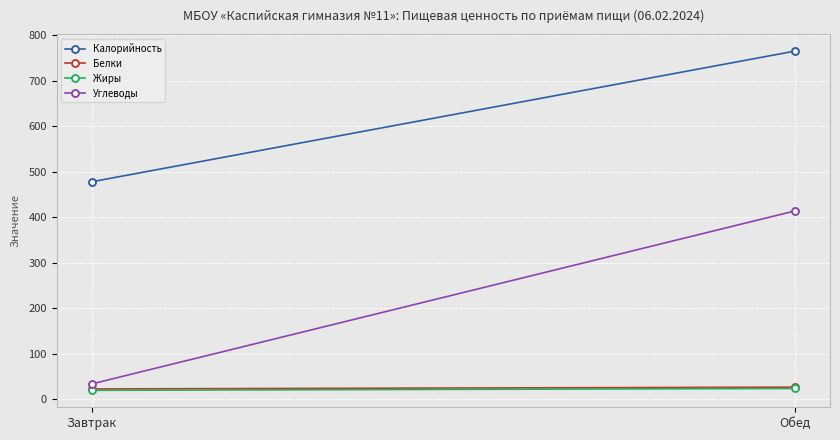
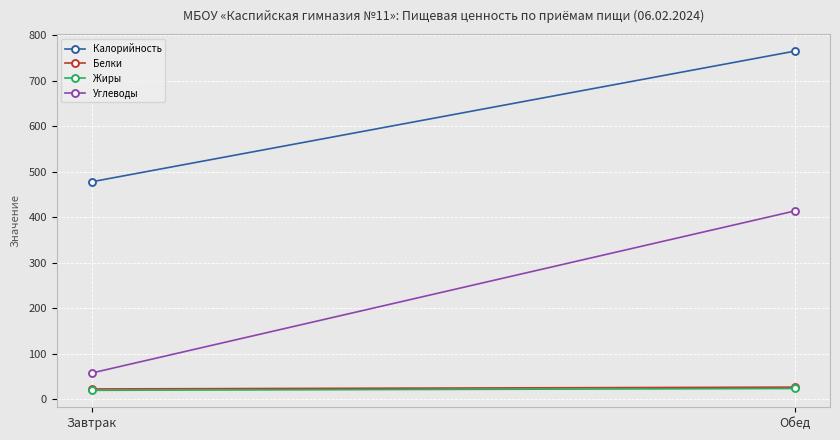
  {
    "Калорийность": {
      "Завтрак": 480,
      "Обед": 770
    },
    "Углеводы": {
-     "Завтрак": 30,
+     "Завтрак": 60,
      "Обед": 410
    }
  }
